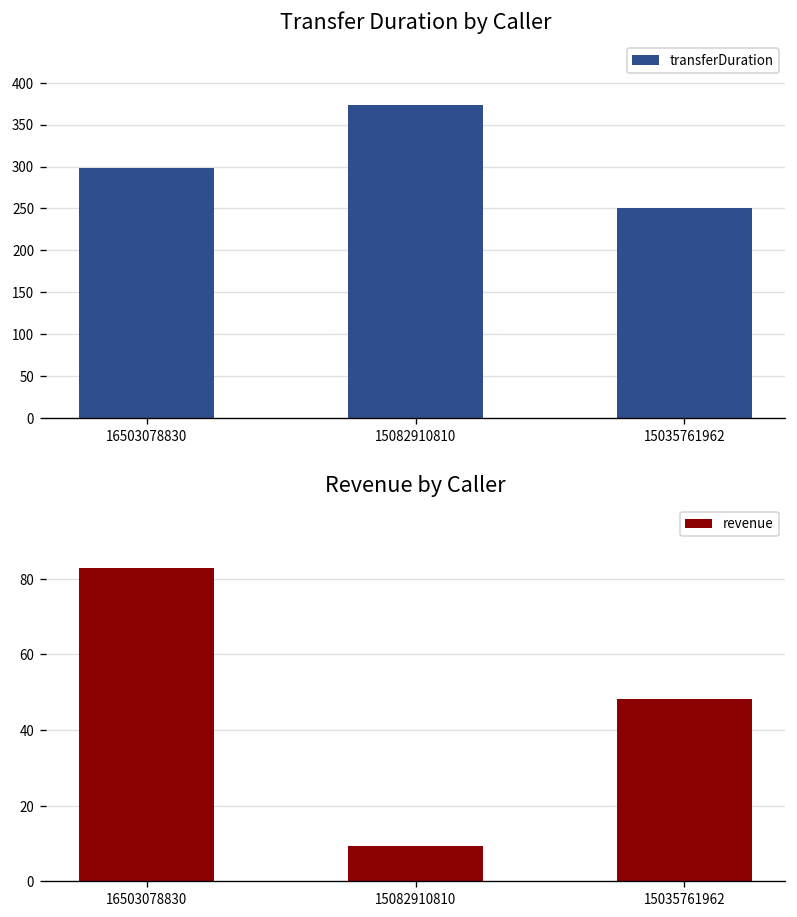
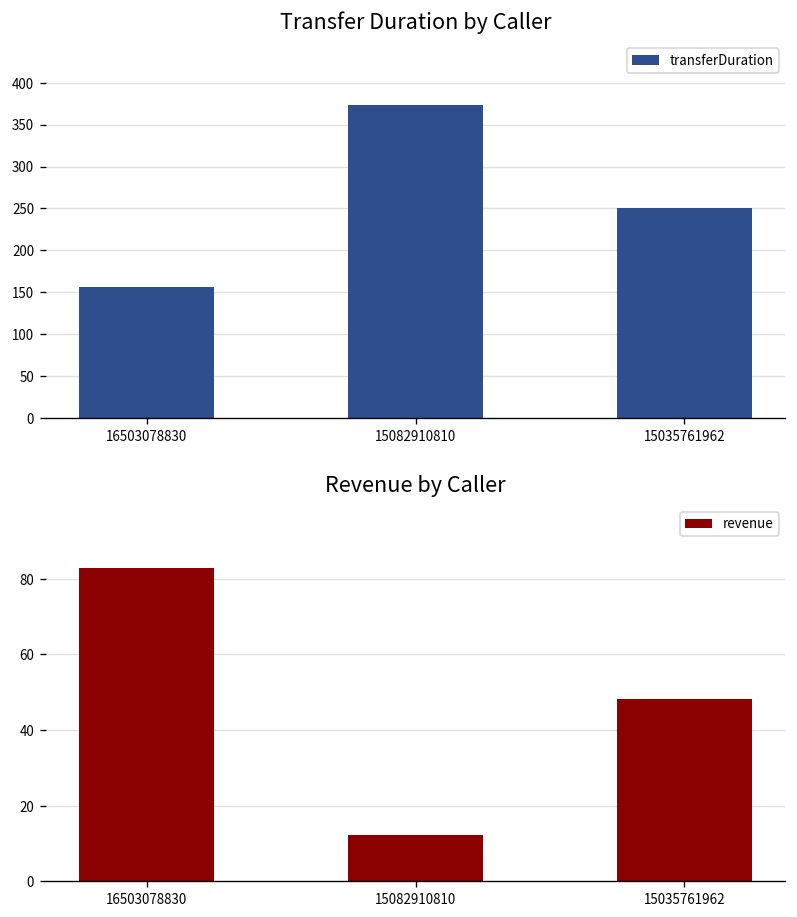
  {
    "Transfer Duration by Caller": {
-     "16503078830": 300,
+     "16503078830": 160,
      "15082910810": 370,
      "15035761962": 250
    },
    "Revenue by Caller": {
      "16503078830": 83,
-     "15082910810": 9,
+     "15082910810": 12,
      "15035761962": 48
    }
  }
